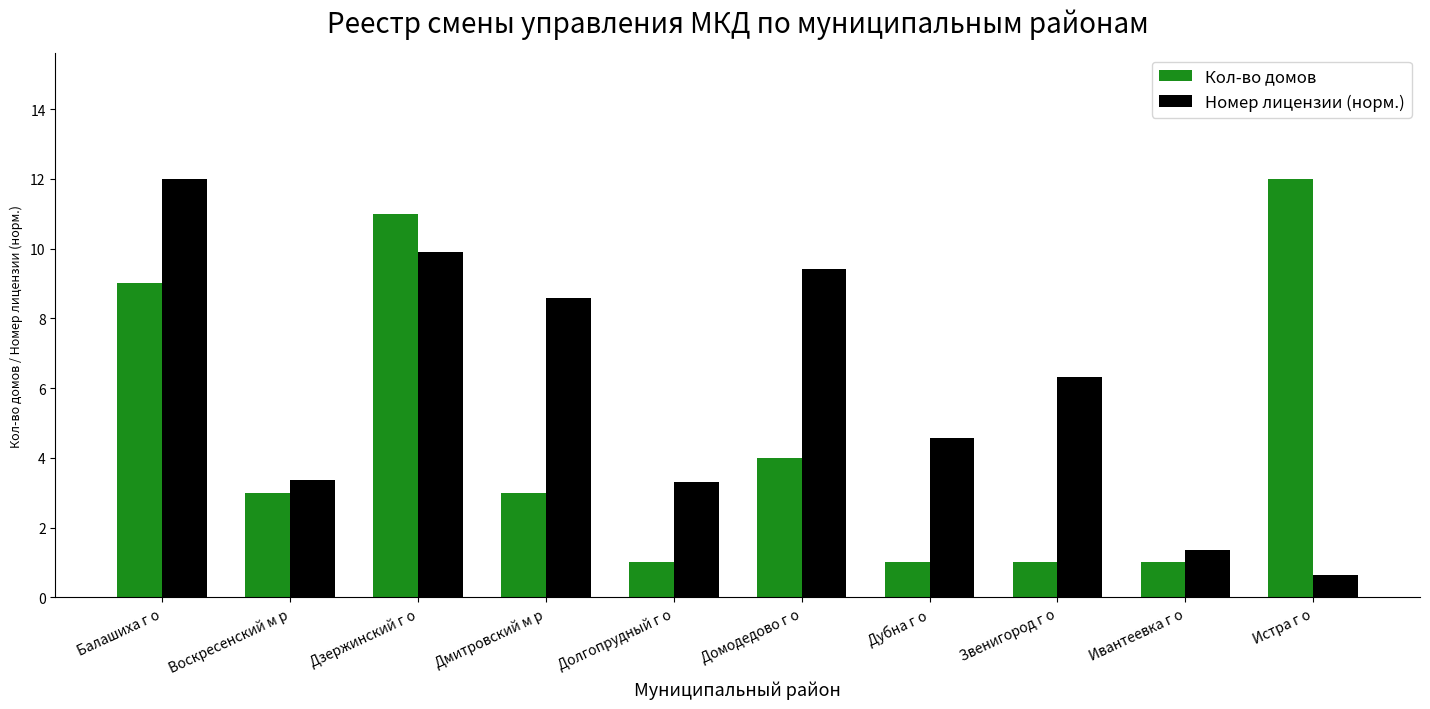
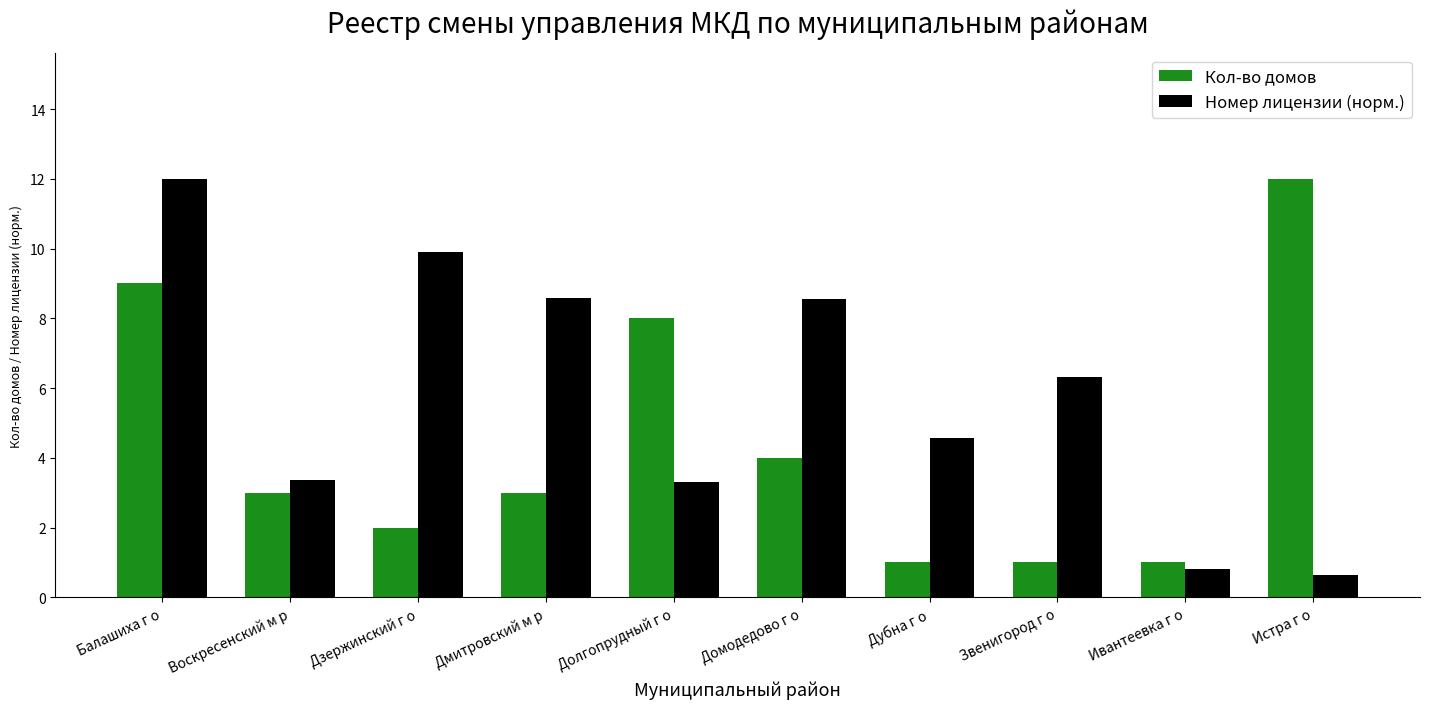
  {
    "Кол-во домов": {
      "Балашиха г о": 9,
      "Воскресенский м р": 3,
-     "Дзержинский г о": 11,
+     "Дзержинский г о": 2,
      "Дмитровский м р": 3,
-     "Долгопрудный г о": 1,
+     "Долгопрудный г о": 8,
      "Домодедово г о": 4,
      "Дубна г о": 1,
      "Звенигород г о": 1,
      "Ивантеевка г о": 1,
      "Истра г о": 12
    },
    "Номер лицензии (норм.)": {
      "Балашиха г о": 12.0,
      "Воскресенский м р": 3.4,
      "Дзержинский г о": 9.9,
      "Дмитровский м р": 8.6,
      "Долгопрудный г о": 3.3,
-     "Домодедово г о": 9.4,
+     "Домодедово г о": 8.6,
      "Дубна г о": 4.6,
      "Звенигород г о": 6.3,
-     "Ивантеевка г о": 1.4,
+     "Ивантеевка г о": 0.8,
      "Истра г о": 0.6
    }
  }
